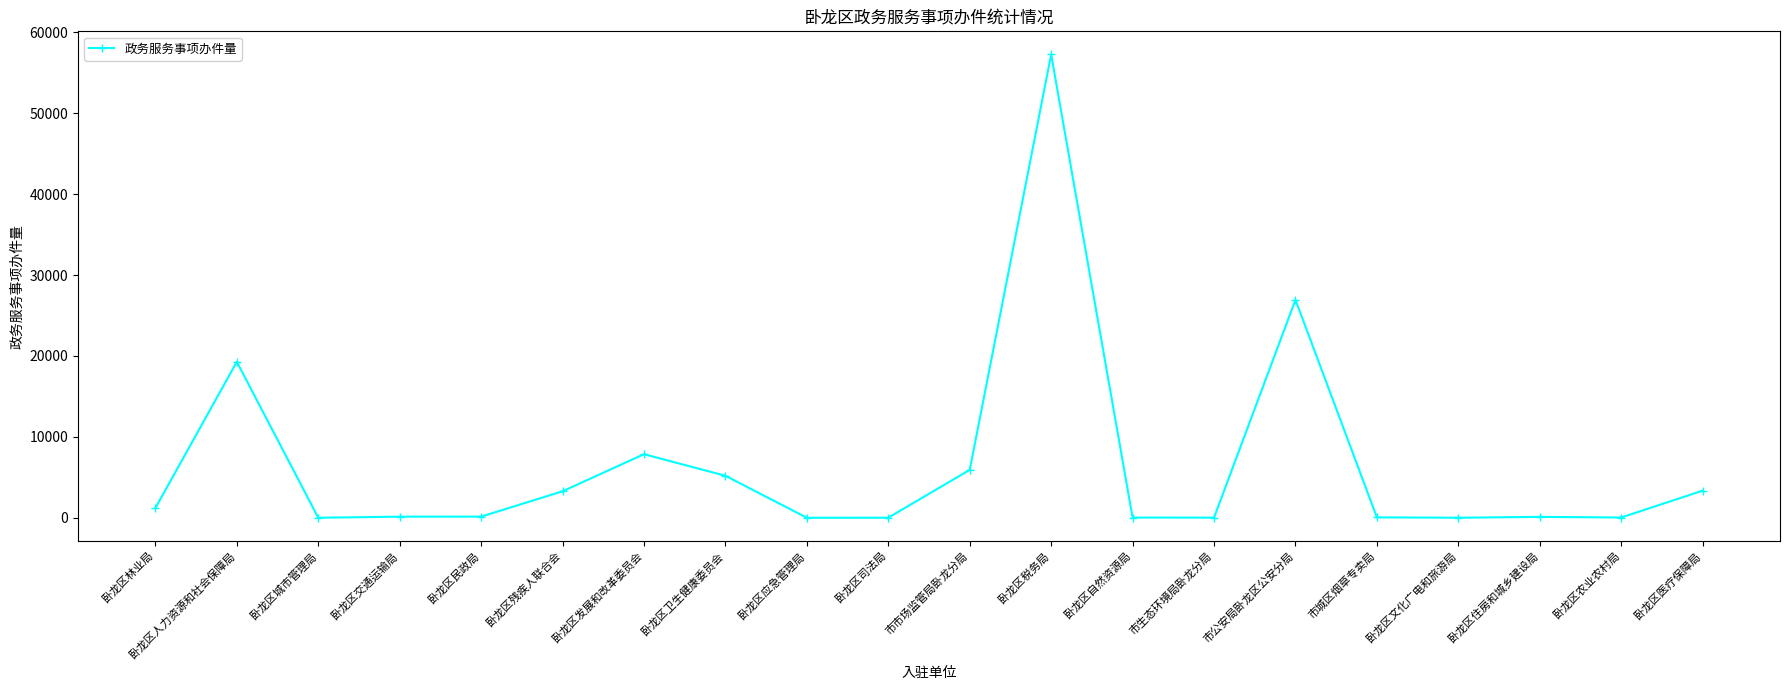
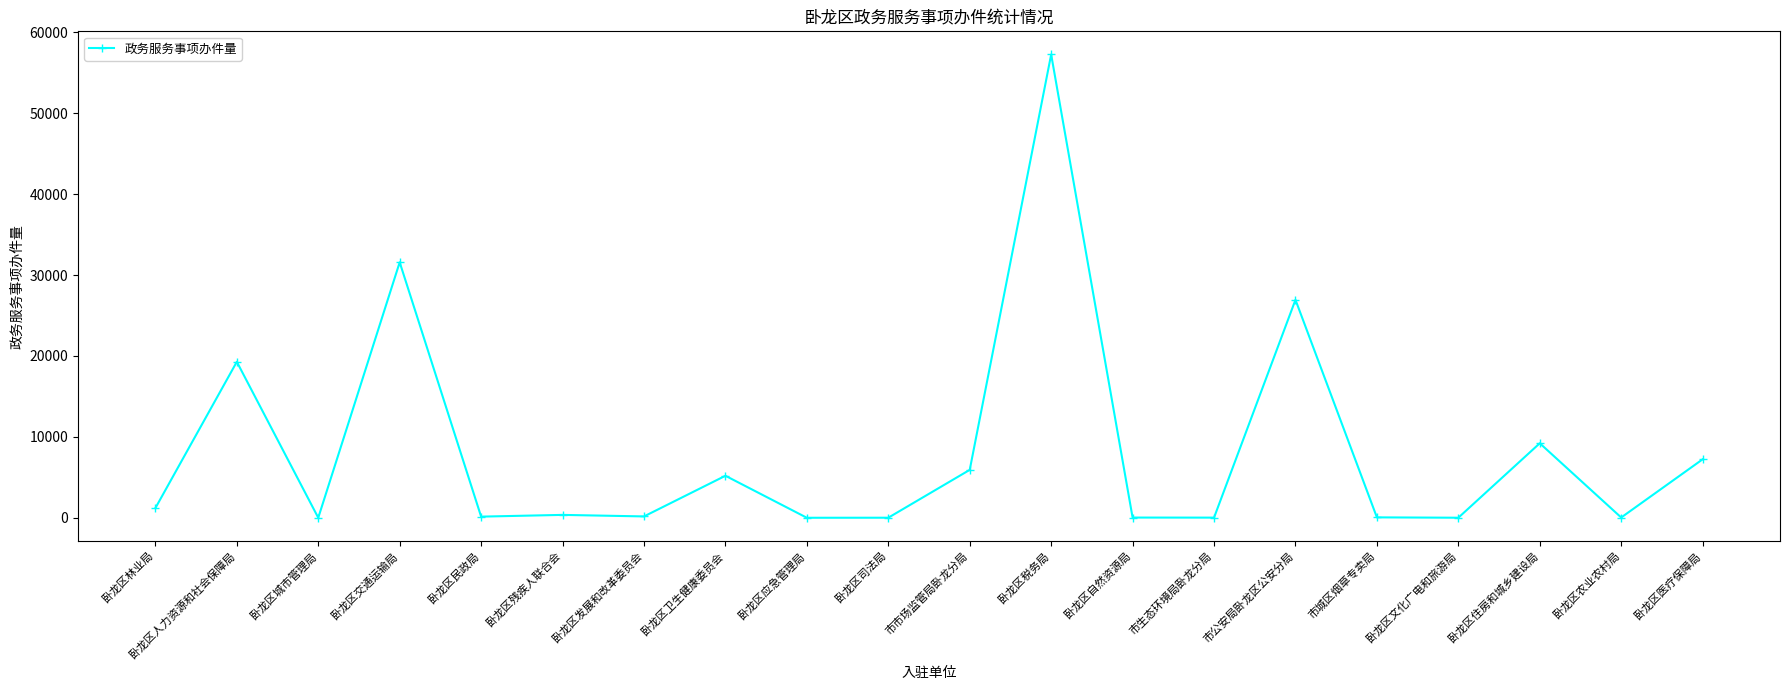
  {
    "卧龙区林业局": 1000,
    "卧龙区人力资源和社会保障局": 19000,
    "卧龙区城市管理局": 0,
-   "卧龙区交通运输局": 0,
+   "卧龙区交通运输局": 32000,
    "卧龙区民政局": 0,
-   "卧龙区残疾人联合会": 3000,
-   "卧龙区发展和改革委员会": 8000,
+   "卧龙区残疾人联合会": 0,
+   "卧龙区发展和改革委员会": 0,
    "卧龙区卫生健康委员会": 5000,
    "卧龙区应急管理局": 0,
    "卧龙区司法局": 0,
    "市市场监管局卧龙分局": 6000,
    "卧龙区税务局": 57000,
    "卧龙区自然资源局": 0,
    "市生态环境局卧龙分局": 0,
    "市公安局卧龙区公安分局": 27000,
    "市城区烟草专卖局": 0,
    "卧龙区文化广电和旅游局": 0,
-   "卧龙区住房和城乡建设局": 0,
+   "卧龙区住房和城乡建设局": 9000,
    "卧龙区农业农村局": 0,
-   "卧龙区医疗保障局": 3000
+   "卧龙区医疗保障局": 7000
  }
